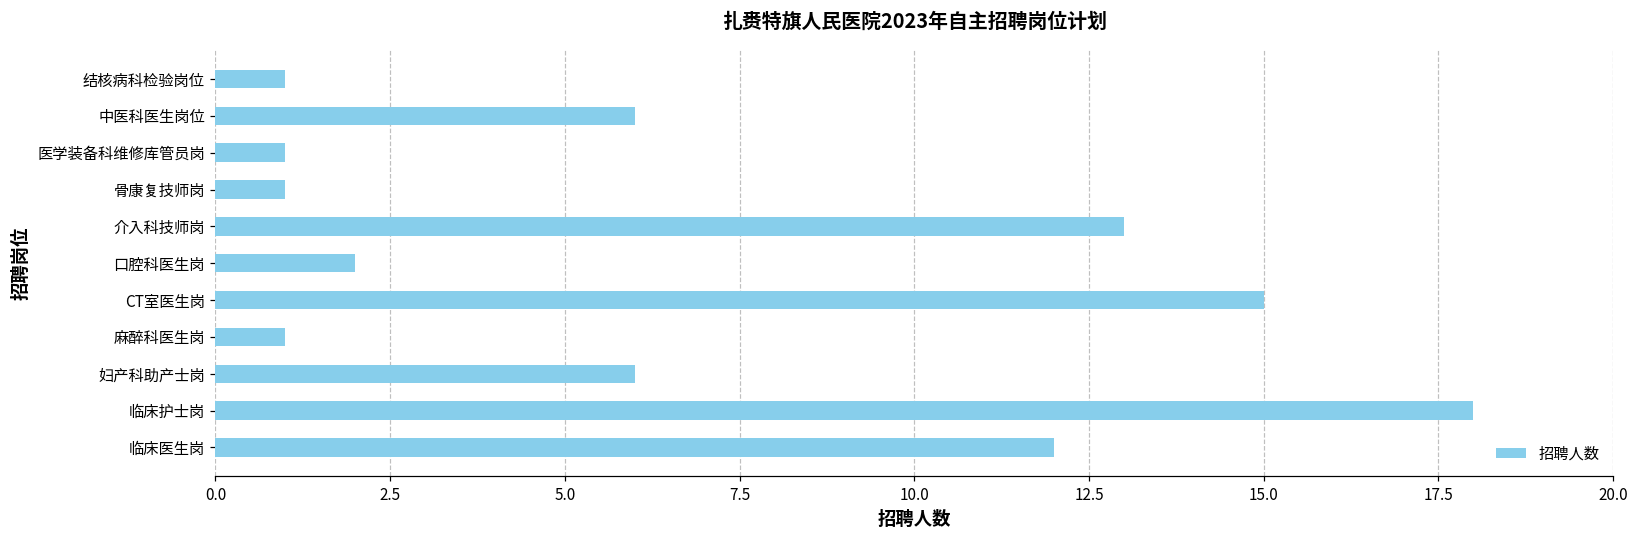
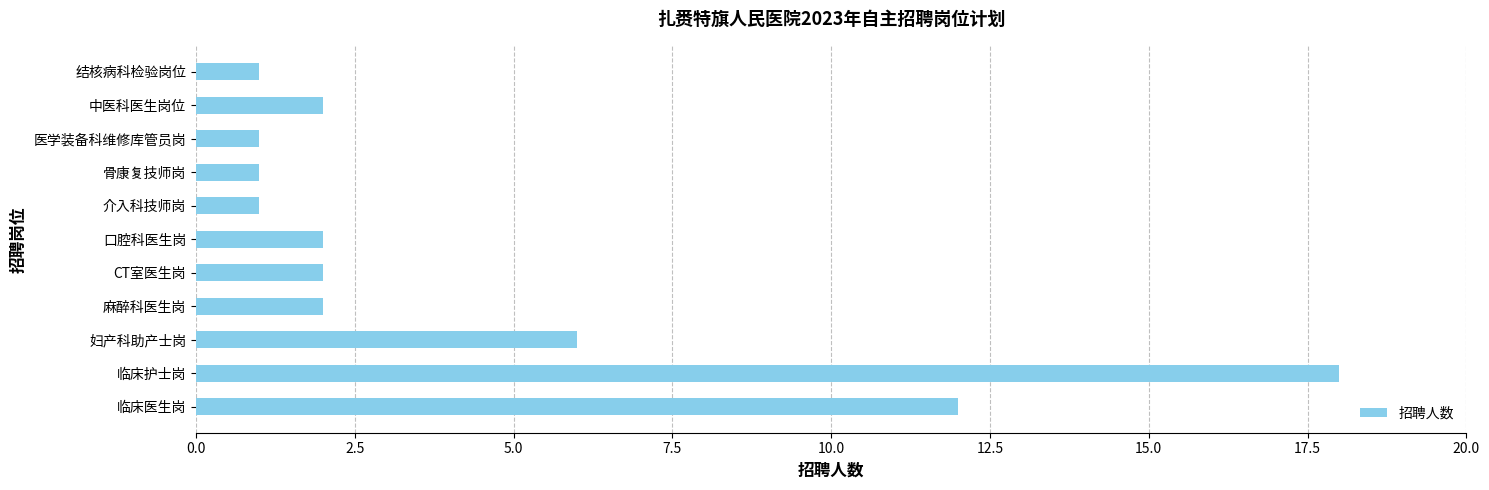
  {
    "结核病科检验岗位": 1,
-   "中医科医生岗位": 6,
+   "中医科医生岗位": 2,
    "医学装备科维修库管员岗": 1,
    "骨康复技师岗": 1,
-   "介入科技师岗": 13,
+   "介入科技师岗": 1,
    "口腔科医生岗": 2,
-   "CT室医生岗": 15,
-   "麻醉科医生岗": 1,
+   "CT室医生岗": 2,
+   "麻醉科医生岗": 2,
    "妇产科助产士岗": 6,
    "临床护士岗": 18,
    "临床医生岗": 12
  }
